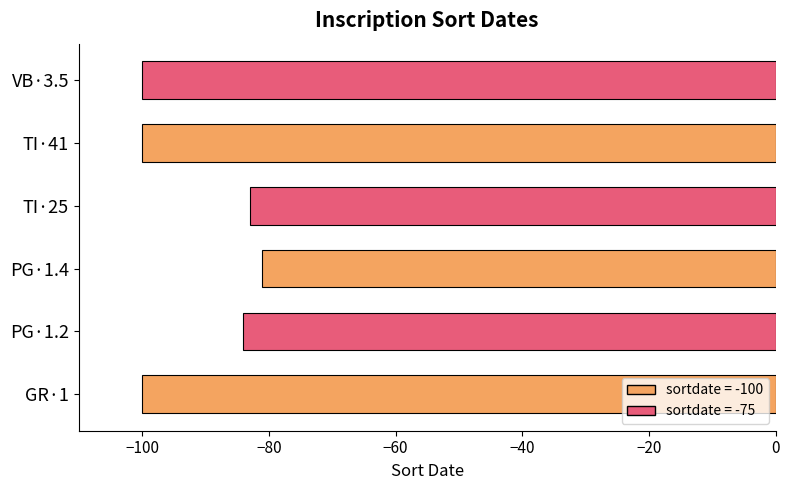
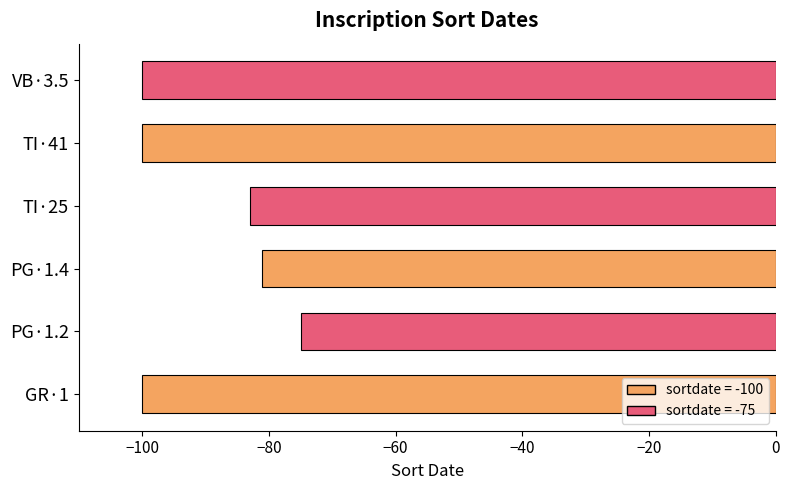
  {
    "VB·3.5": -100,
    "TI·41": -100,
    "TI·25": -83,
    "PG·1.4": -81,
-   "PG·1.2": -84,
+   "PG·1.2": -75,
    "GR·1": -100
  }
